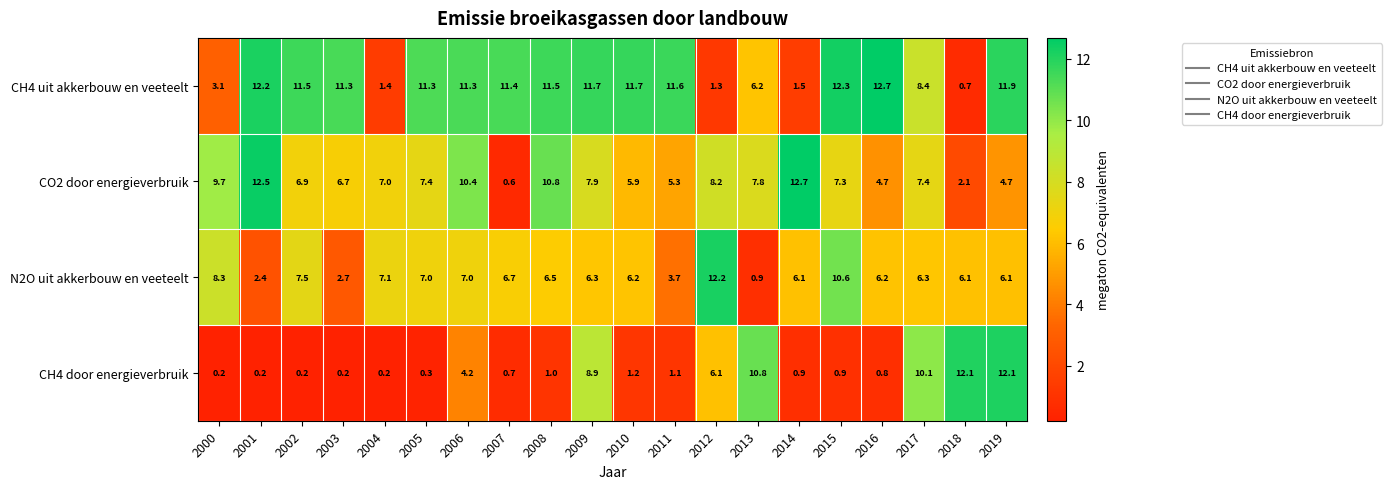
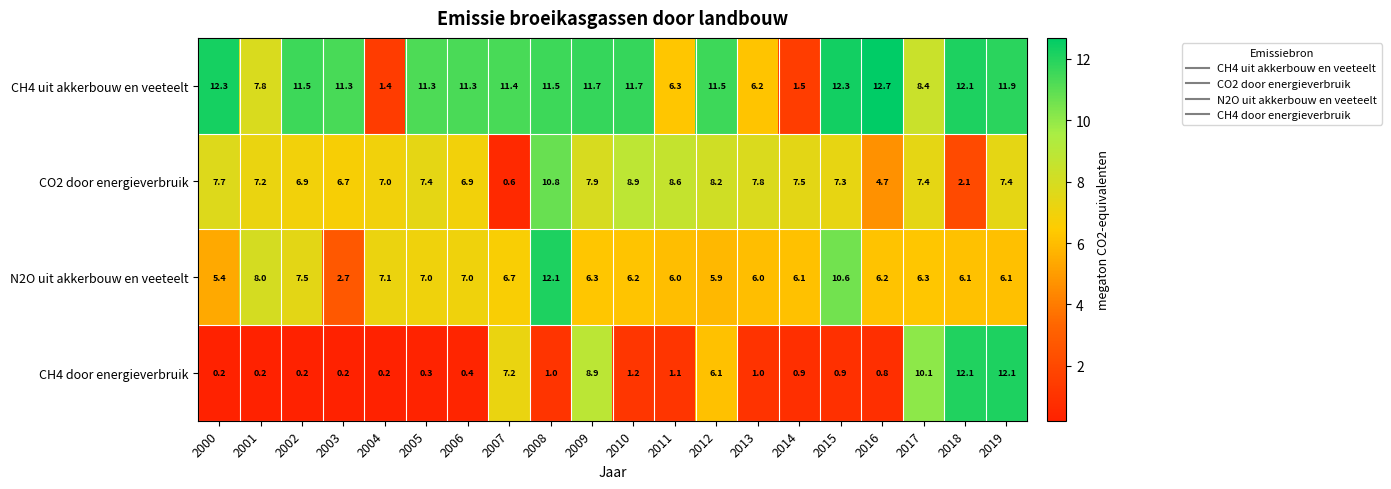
  {
    "CH4 uit akkerbouw en veeteelt": {
-     "2000": 3.1,
-     "2001": 12.2,
+     "2000": 12.3,
+     "2001": 7.8,
      "2002": 11.5,
      "2003": 11.3,
      "2004": 1.4,
      "2005": 11.3,
      "2006": 11.3,
      "2007": 11.4,
      "2008": 11.5,
      "2009": 11.7,
      "2010": 11.7,
-     "2011": 11.6,
-     "2012": 1.3,
+     "2011": 6.3,
+     "2012": 11.5,
      "2013": 6.2,
      "2014": 1.5,
      "2015": 12.3,
      "2016": 12.7,
      "2017": 8.4,
-     "2018": 0.7,
+     "2018": 12.1,
      "2019": 11.9
    },
    "CO2 door energieverbruik": {
-     "2000": 9.7,
-     "2001": 12.5,
+     "2000": 7.7,
+     "2001": 7.2,
      "2002": 6.9,
      "2003": 6.7,
      "2004": 7.0,
      "2005": 7.4,
-     "2006": 10.4,
+     "2006": 6.9,
      "2007": 0.6,
      "2008": 10.8,
      "2009": 7.9,
-     "2010": 5.9,
-     "2011": 5.3,
+     "2010": 8.9,
+     "2011": 8.6,
      "2012": 8.2,
      "2013": 7.8,
-     "2014": 12.7,
+     "2014": 7.5,
      "2015": 7.3,
      "2016": 4.7,
      "2017": 7.4,
      "2018": 2.1,
-     "2019": 4.7
+     "2019": 7.4
    },
    "N2O uit akkerbouw en veeteelt": {
-     "2000": 8.3,
-     "2001": 2.4,
+     "2000": 5.4,
+     "2001": 8.0,
      "2002": 7.5,
      "2003": 2.7,
      "2004": 7.1,
      "2005": 7.0,
      "2006": 7.0,
      "2007": 6.7,
-     "2008": 6.5,
+     "2008": 12.1,
      "2009": 6.3,
      "2010": 6.2,
-     "2011": 3.7,
-     "2012": 12.2,
-     "2013": 0.9,
+     "2011": 6.0,
+     "2012": 5.9,
+     "2013": 6.0,
      "2014": 6.1,
      "2015": 10.6,
      "2016": 6.2,
      "2017": 6.3,
      "2018": 6.1,
      "2019": 6.1
    },
    "CH4 door energieverbruik": {
      "2000": 0.2,
      "2001": 0.2,
      "2002": 0.2,
      "2003": 0.2,
      "2004": 0.2,
      "2005": 0.3,
-     "2006": 4.2,
-     "2007": 0.7,
+     "2006": 0.4,
+     "2007": 7.2,
      "2008": 1.0,
      "2009": 8.9,
      "2010": 1.2,
      "2011": 1.1,
      "2012": 6.1,
-     "2013": 10.8,
+     "2013": 1.0,
      "2014": 0.9,
      "2015": 0.9,
      "2016": 0.8,
      "2017": 10.1,
      "2018": 12.1,
      "2019": 12.1
    }
  }
